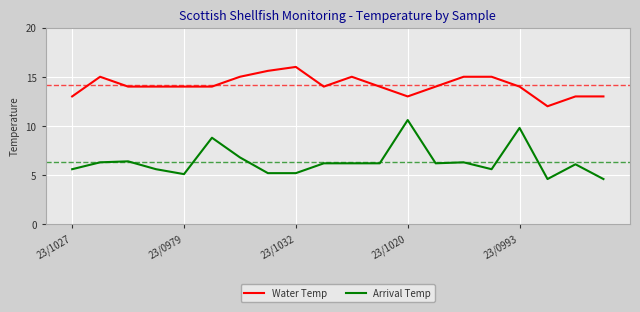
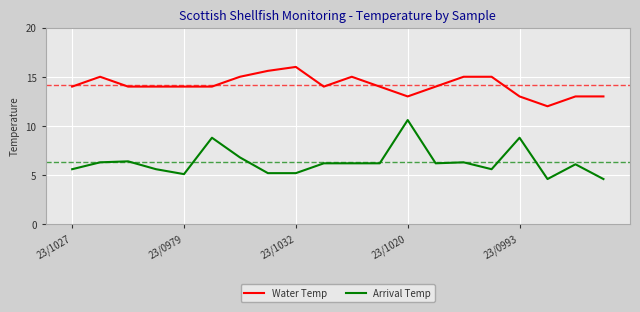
  {
    "Water Temp": {
-     "23/1027": 13,
+     "23/1027": 14,
      "23/0979": 14,
      "23/1032": 16,
      "23/1020": 13,
-     "23/0993": 14
+     "23/0993": 13
    },
    "Arrival Temp": {
      "23/1027": 6,
      "23/0979": 5,
      "23/1032": 5,
      "23/1020": 11,
-     "23/0993": 10
+     "23/0993": 9
    }
  }
